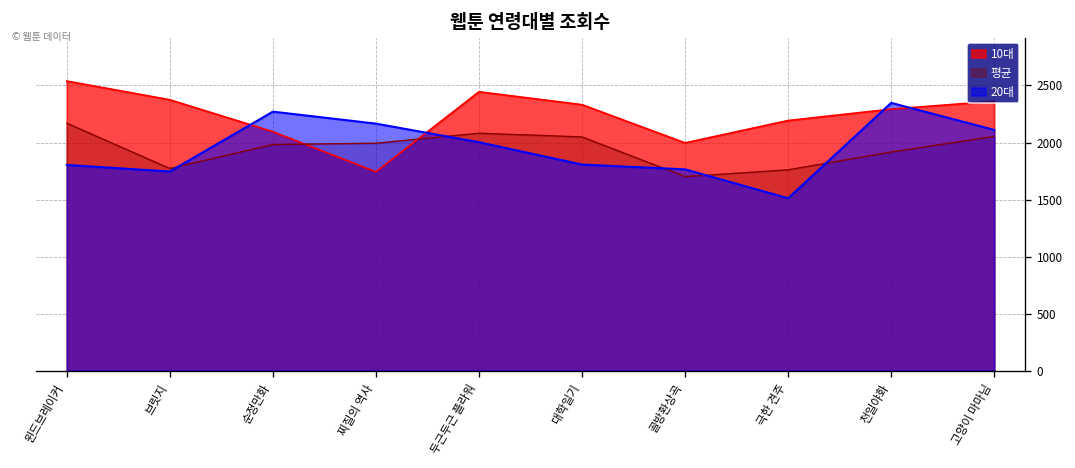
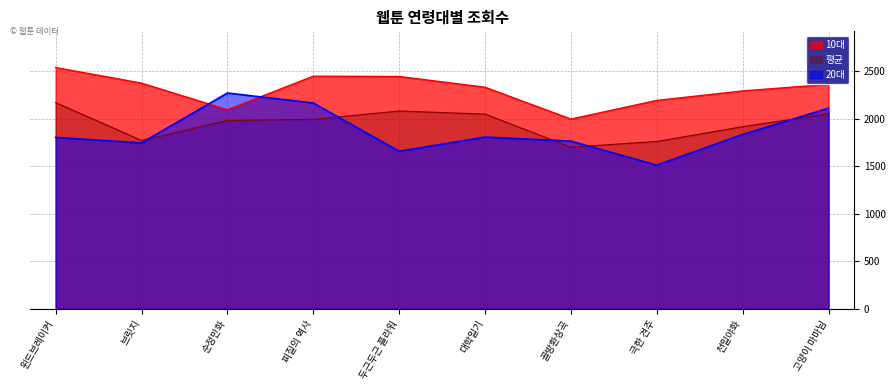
  {
    "10대": {
      "윈드브레이커": 2500,
      "브릿지": 2400,
      "순정만화": 2100,
-     "찌질의 역사": 1700,
+     "찌질의 역사": 2400,
      "두근두근 플라워": 2400,
      "대학일기": 2300,
      "골방환상곡": 2000,
      "극한 견주": 2200,
      "천일야화": 2300,
      "고양이 마마님": 2400
    },
    "평균": {
      "윈드브레이커": 2200,
      "순정만화": 2000,
      "찌질의 역사": 2000,
      "두근두근 플라워": 2100,
      "대학일기": 2000,
      "골방환상곡": 1700,
      "극한 견주": 1800,
      "천일야화": 1900,
      "고양이 마마님": 2100
    },
    "20대": {
      "윈드브레이커": 1800,
      "순정만화": 2300,
      "찌질의 역사": 2200,
-     "두근두근 플라워": 2000,
+     "두근두근 플라워": 1700,
      "대학일기": 1800,
      "골방환상곡": 1800,
      "극한 견주": 1500,
-     "천일야화": 2300,
+     "천일야화": 1800,
      "고양이 마마님": 2100
    }
  }
